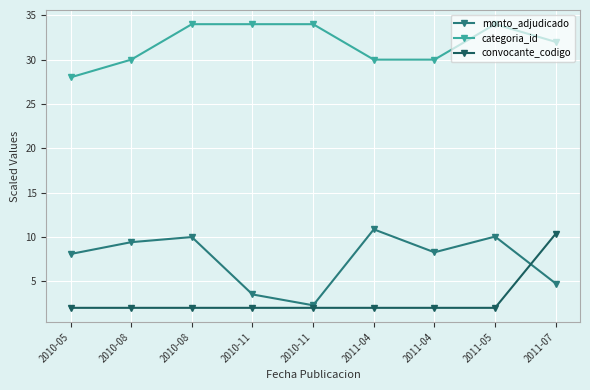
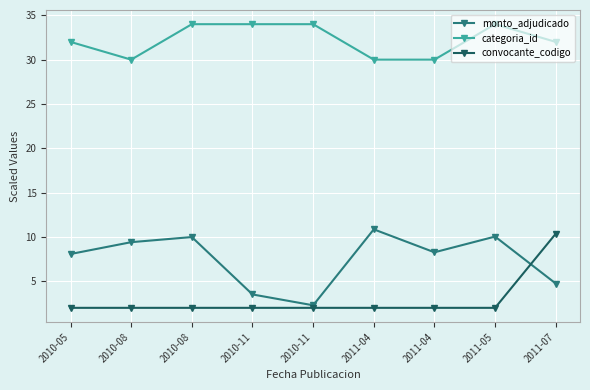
  {
    "categoria_id": {
-     "2010-05": 28
+     "2010-05": 32
    }
  }
